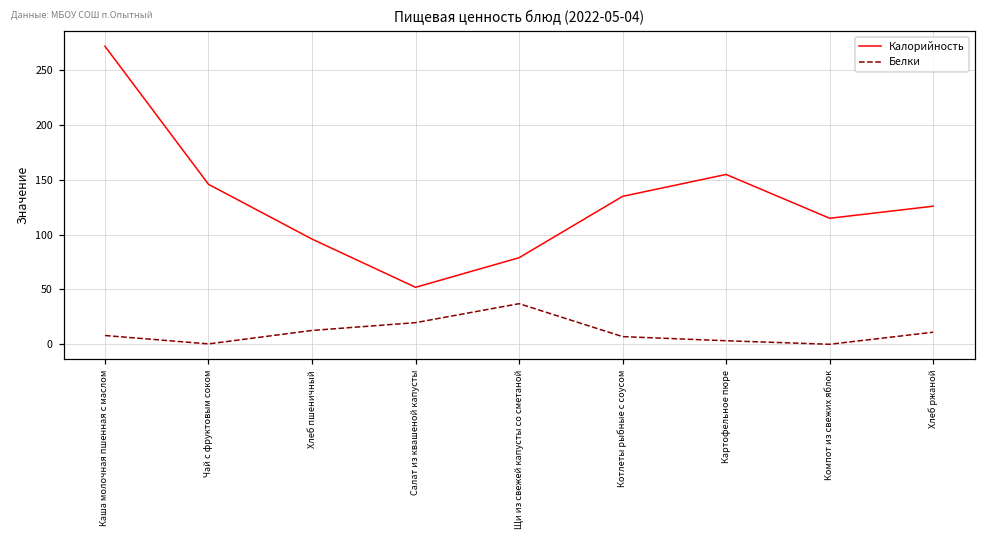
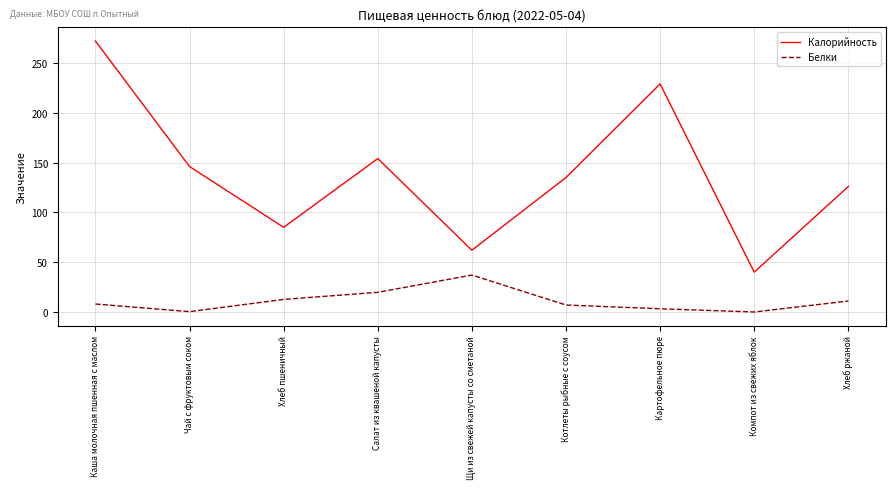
  {
    "Калорийность": {
      "Каша молочная пшенная с маслом": 270,
      "Чай с фруктовым соком": 150,
-     "Хлеб пшеничный": 100,
-     "Салат из квашеной капусты": 50,
-     "Щи из свежей капусты со сметаной": 80,
+     "Хлеб пшеничный": 90,
+     "Салат из квашеной капусты": 150,
+     "Щи из свежей капусты со сметаной": 60,
      "Котлеты рыбные с соусом": 140,
-     "Картофельное пюре": 160,
-     "Компот из свежих яблок": 120,
+     "Картофельное пюре": 230,
+     "Компот из свежих яблок": 40,
      "Хлеб ржаной": 130
    },
    "Белки": {
      "Каша молочная пшенная с маслом": 10,
      "Чай с фруктовым соком": 0,
      "Хлеб пшеничный": 10,
      "Салат из квашеной капусты": 20,
      "Щи из свежей капусты со сметаной": 40,
      "Котлеты рыбные с соусом": 10,
      "Картофельное пюре": 0,
      "Компот из свежих яблок": 0,
      "Хлеб ржаной": 10
    }
  }
